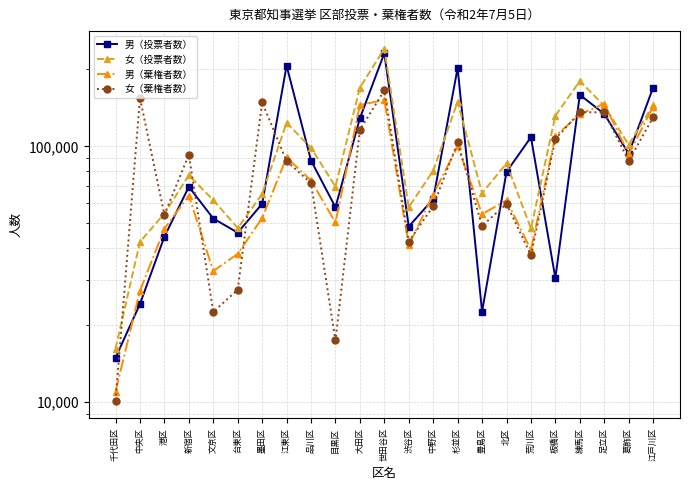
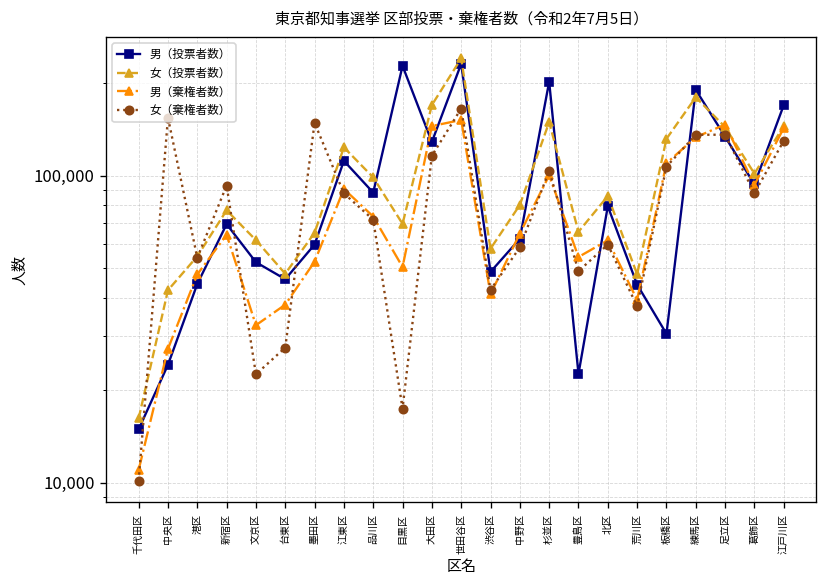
  {
    "男（投票者数）": {
      "千代田区": "15,000",
      "中央区": "24,000",
      "港区": "44,000",
      "新宿区": "69,000",
      "文京区": "52,000",
      "台東区": "46,000",
      "墨田区": "60,000",
-     "江東区": "210,000",
+     "江東区": "110,000",
      "品川区": "88,000",
-     "目黒区": "58,000",
+     "目黒区": "230,000",
      "大田区": "130,000",
      "世田谷区": "230,000",
      "渋谷区": "49,000",
      "中野区": "62,000",
      "杉並区": "200,000",
      "豊島区": "23,000",
      "北区": "79,000",
-     "荒川区": "109,000",
+     "荒川区": "44,000",
      "板橋区": "31,000",
-     "練馬区": "160,000",
+     "練馬区": "190,000",
      "江戸川区": "170,000"
    },
    "女（棄権者数）": {
      "千代田区": "10,100",
      "新宿区": "93,000",
      "文京区": "23,000",
      "台東区": "28,000",
      "墨田区": "150,000",
      "江東区": "88,000",
      "品川区": "72,000",
      "目黒区": "17,000",
      "大田区": "120,000",
      "世田谷区": "170,000",
      "渋谷区": "42,000",
      "中野区": "58,000",
      "杉並区": "104,000",
      "豊島区": "49,000",
      "北区": "60,000",
      "荒川区": "38,000",
      "板橋区": "107,000",
      "葛飾区": "88,000",
      "江戸川区": "130,000"
    }
  }
